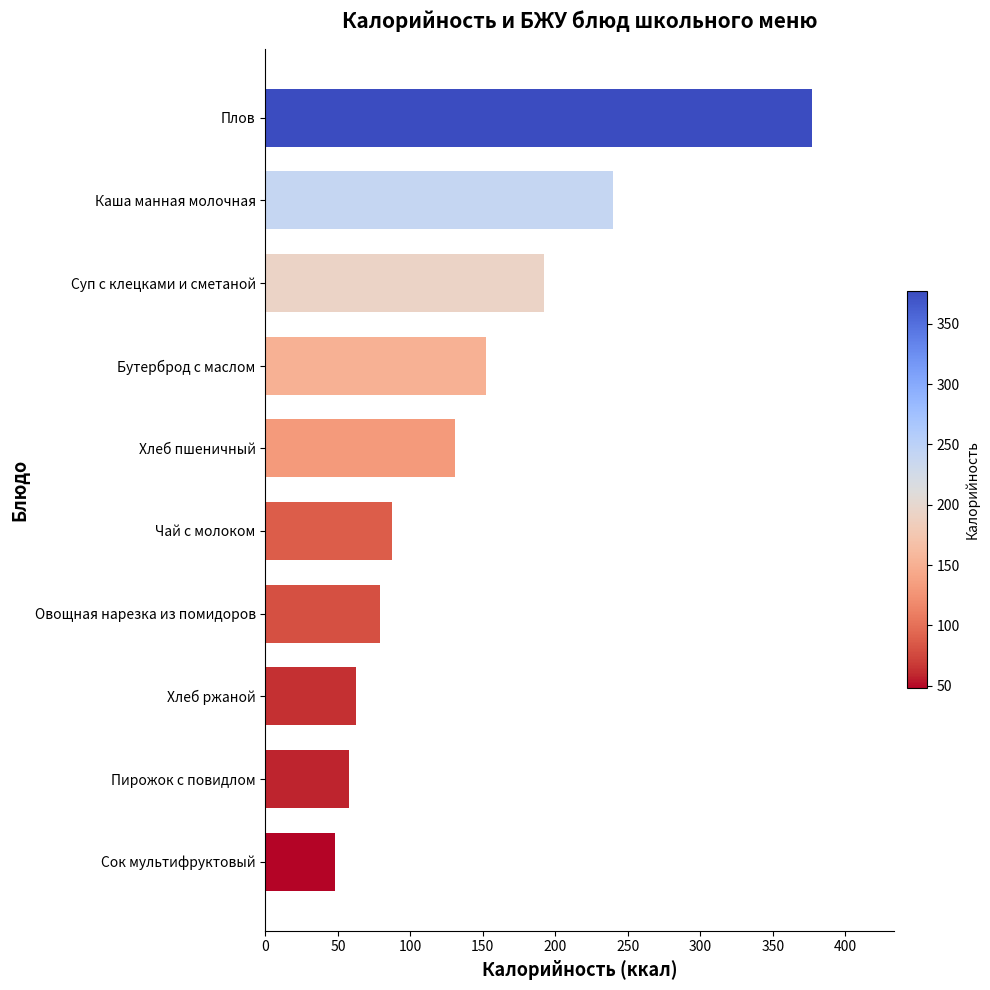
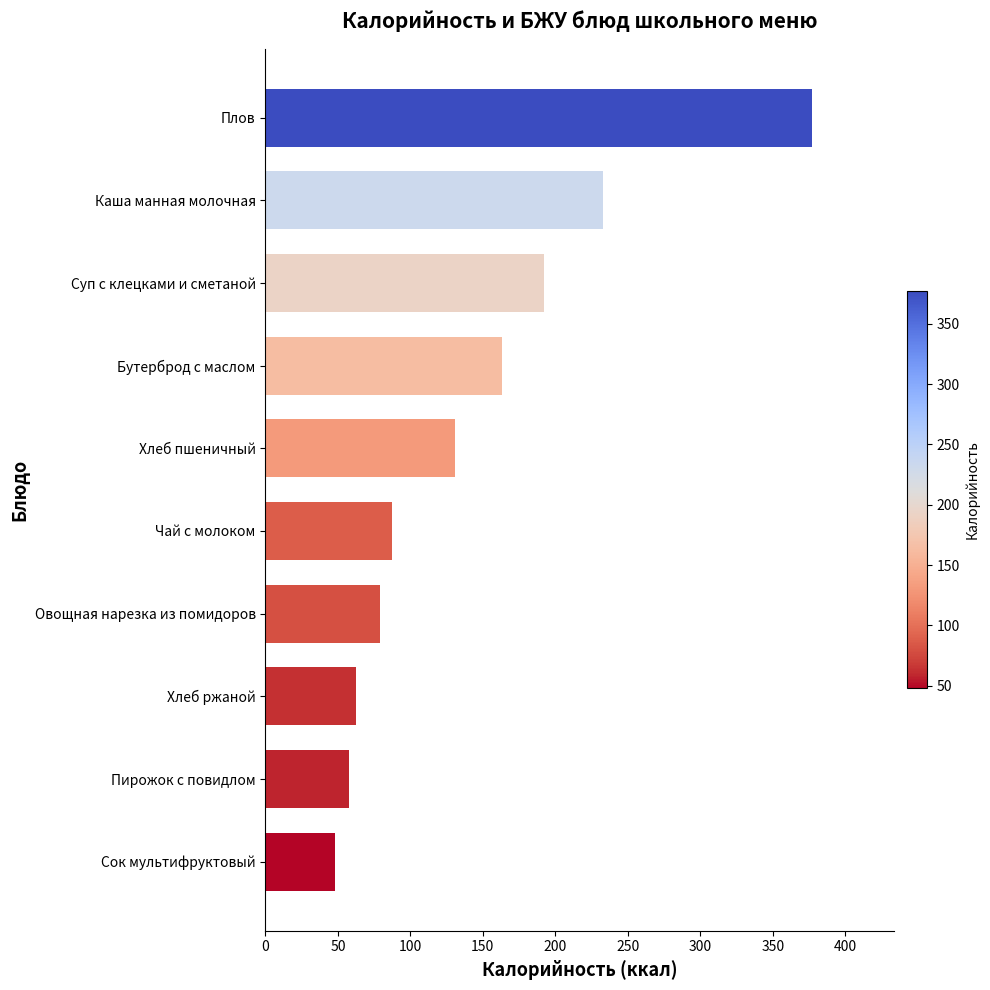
  {
    "Плов": 377,
-   "Каша манная молочная": 240,
+   "Каша манная молочная": 233,
    "Суп с клецками и сметаной": 192,
-   "Бутерброд с маслом": 152,
+   "Бутерброд с маслом": 163,
    "Хлеб пшеничный": 131,
    "Чай с молоком": 87,
    "Овощная нарезка из помидоров": 79,
    "Хлеб ржаной": 63,
    "Пирожок с повидлом": 58,
    "Сок мультифруктовый": 48
  }
